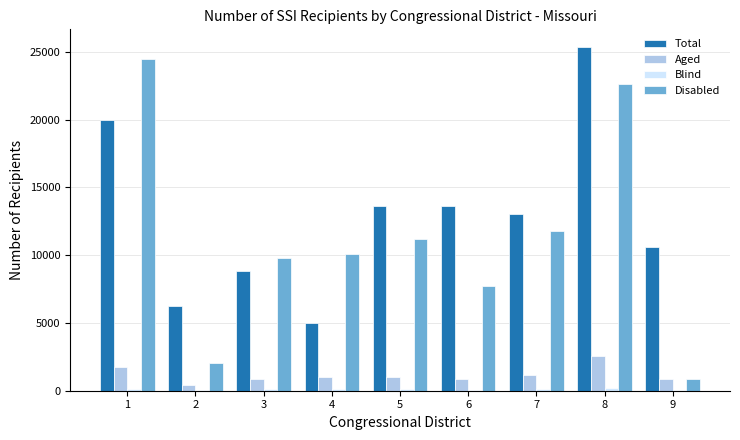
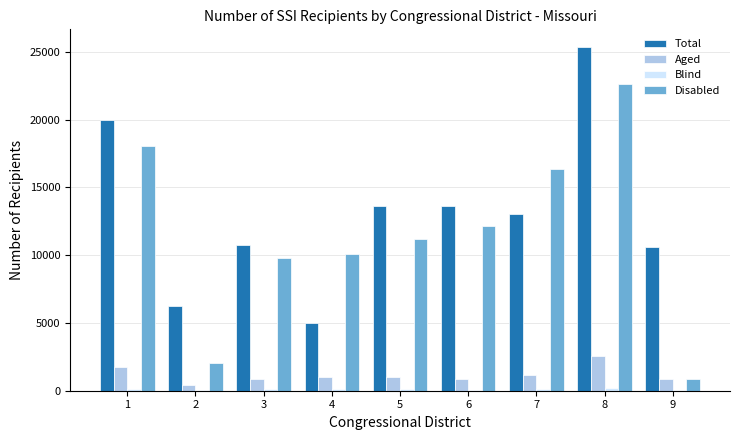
  {
    "Total": {
      "1": 20000,
      "2": 6300,
-     "3": 8800,
+     "3": 10700,
      "4": 5000,
      "5": 13600,
      "6": 13700,
      "7": 13100,
      "8": 25400,
      "9": 10600
    },
    "Disabled": {
-     "1": 24500,
+     "1": 18100,
      "2": 2000,
      "3": 9800,
      "4": 10100,
      "5": 11200,
-     "6": 7700,
-     "7": 11800,
+     "6": 12200,
+     "7": 16400,
      "8": 22600,
      "9": 900
    }
  }
